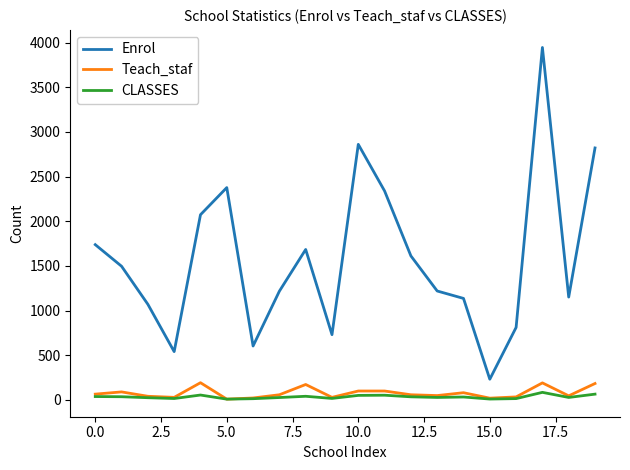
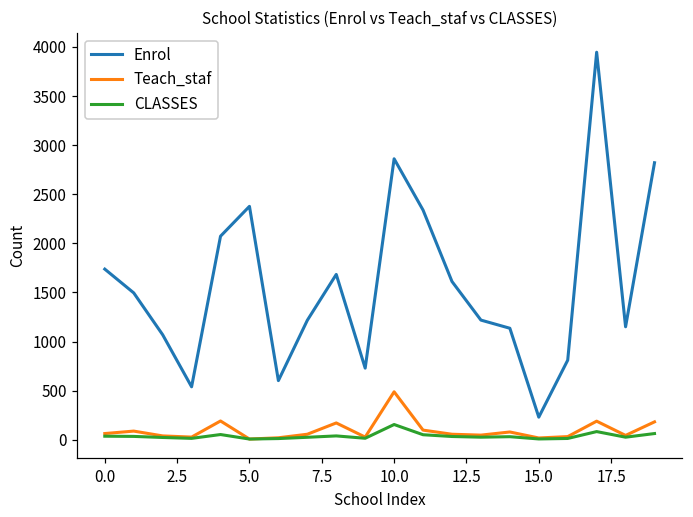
  {
    "Enrol": {
      "0.0": 1700,
      "5.0": 2400,
      "10.0": 2900,
      "15.0": 200
    },
    "Teach_staf": {
-     "10.0": 100
+     "10.0": 500
    },
    "CLASSES": {
-     "10.0": 100
+     "10.0": 200
    }
  }
